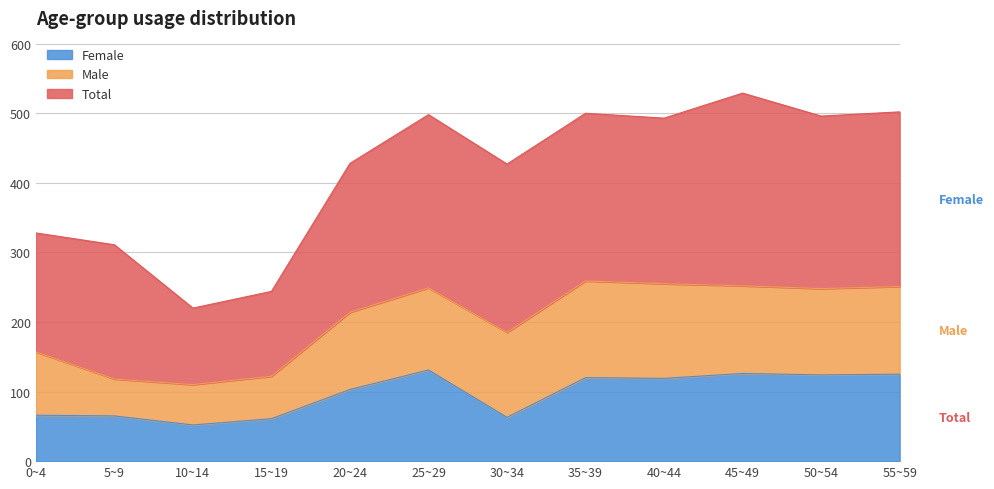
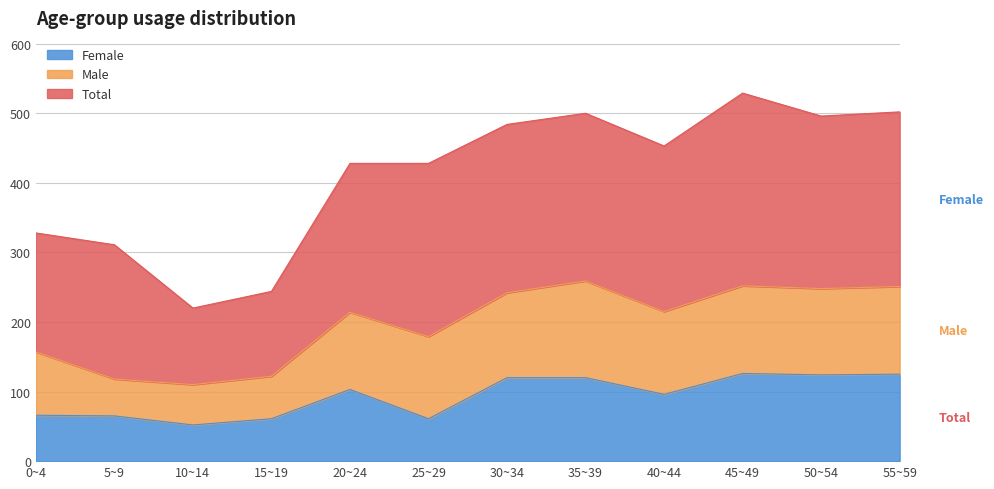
  {
    "Female": {
      "0~4": 70,
      "5~9": 70,
      "10~14": 50,
      "15~19": 60,
      "20~24": 100,
-     "25~29": 130,
-     "30~34": 60,
+     "25~29": 60,
+     "30~34": 120,
      "35~39": 120,
-     "40~44": 120,
+     "40~44": 100,
      "45~49": 130,
      "50~54": 120,
      "55~59": 130
    },
    "Male": {
      "0~4": 90,
      "5~9": 50,
      "10~14": 60,
      "15~19": 60,
      "20~24": 110,
      "25~29": 120,
      "30~34": 120,
      "35~39": 140,
-     "40~44": 140,
+     "40~44": 120,
      "45~49": 130,
      "50~54": 120,
      "55~59": 130
    },
    "Total": {
      "0~4": 170,
      "5~9": 190,
      "10~14": 110,
      "15~19": 120,
      "20~24": 210,
      "25~29": 250,
      "30~34": 240,
      "35~39": 240,
      "40~44": 240,
      "45~49": 280,
      "50~54": 250,
      "55~59": 250
    }
  }
